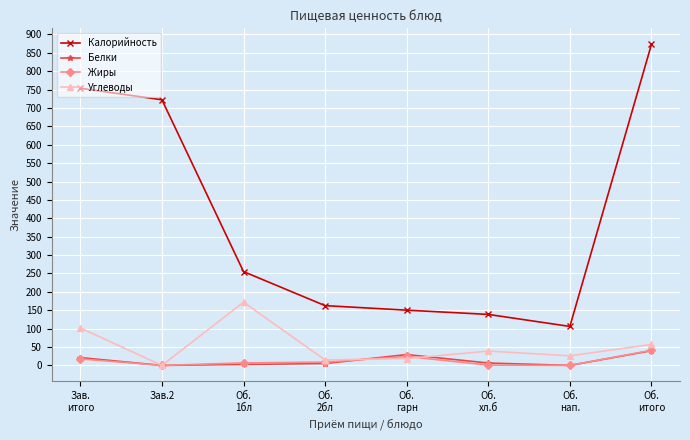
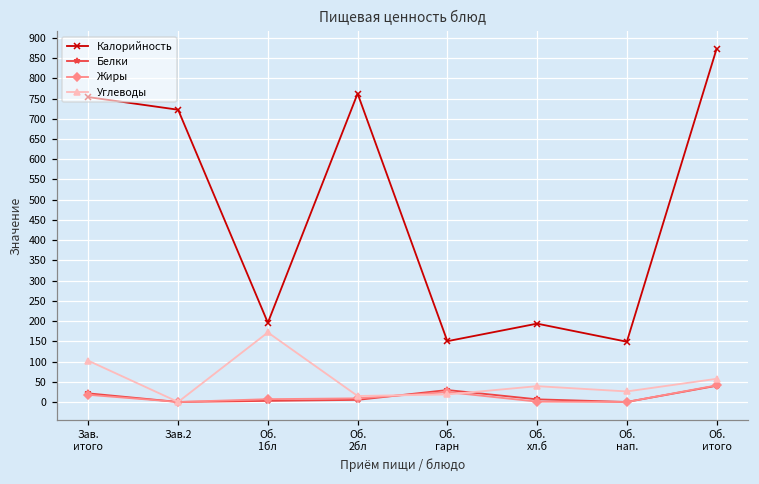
  {
    "Калорийность": {
      "Зав.2": 720,
-     "Об. 1бл": 260,
-     "Об. 2бл": 160,
+     "Об. 1бл": 200,
+     "Об. 2бл": 760,
      "Об. гарн": 150,
-     "Об. хл.б": 140,
-     "Об. нап.": 110,
+     "Об. хл.б": 190,
+     "Об. нап.": 150,
      "Об. итого": 870
    },
    "Углеводы": {
      "Зав. итого": 100,
      "Об. 1бл": 170,
      "Об. хл.б": 40,
      "Об. нап.": 30,
      "Об. итого": 60
    }
  }
